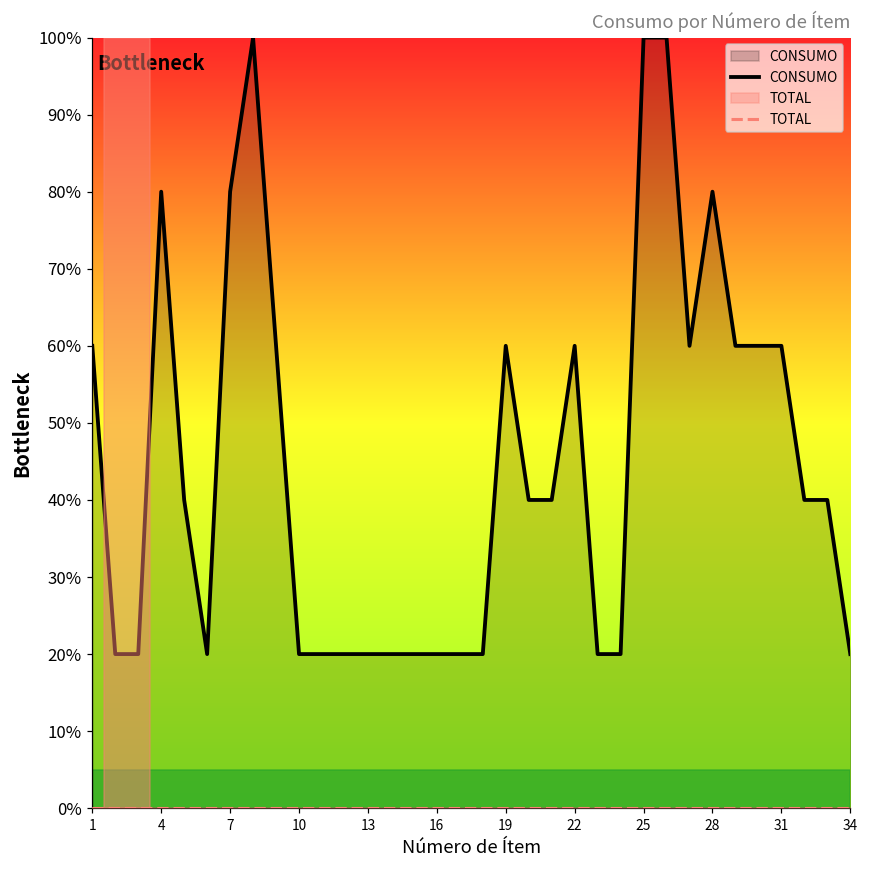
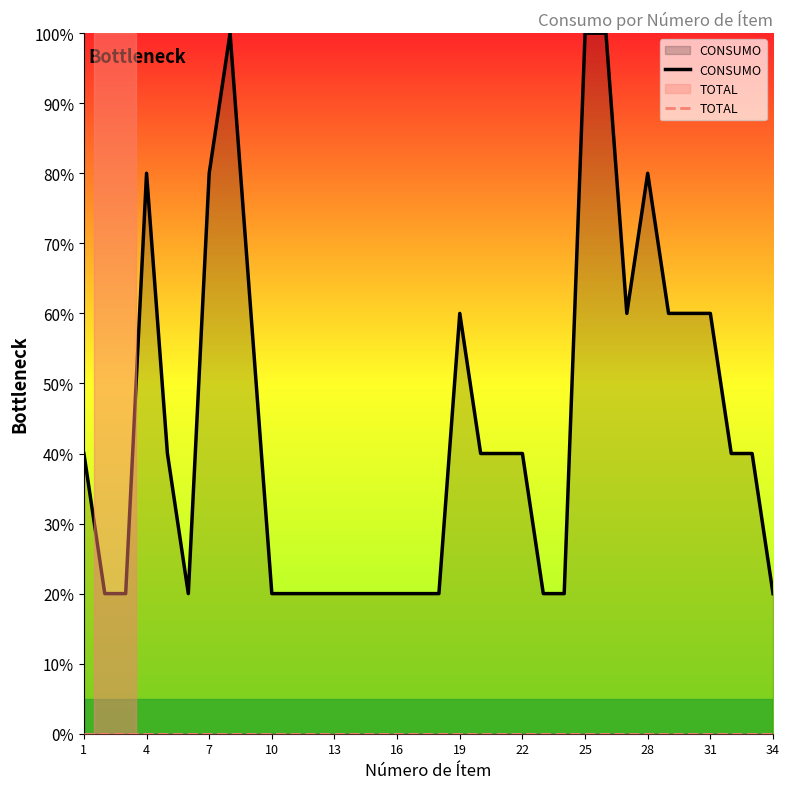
  {
    "CONSUMO": {
-     "1": "60%",
+     "1": "40%",
      "4": "80%",
      "7": "80%",
      "10": "20%",
      "13": "20%",
      "16": "20%",
      "19": "60%",
-     "22": "60%",
+     "22": "40%",
      "25": "100%",
      "28": "80%",
      "31": "60%",
      "34": "20%"
    }
  }
